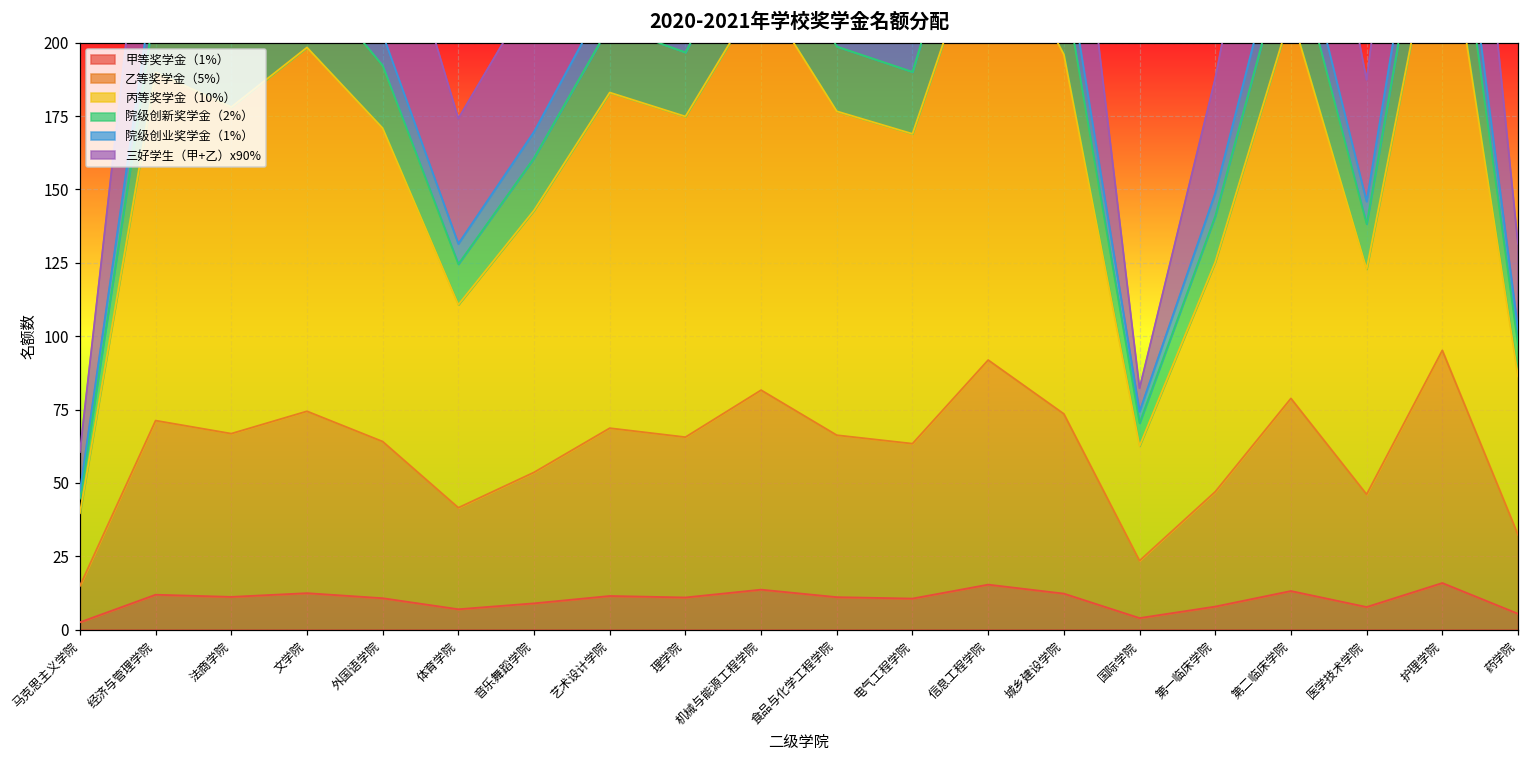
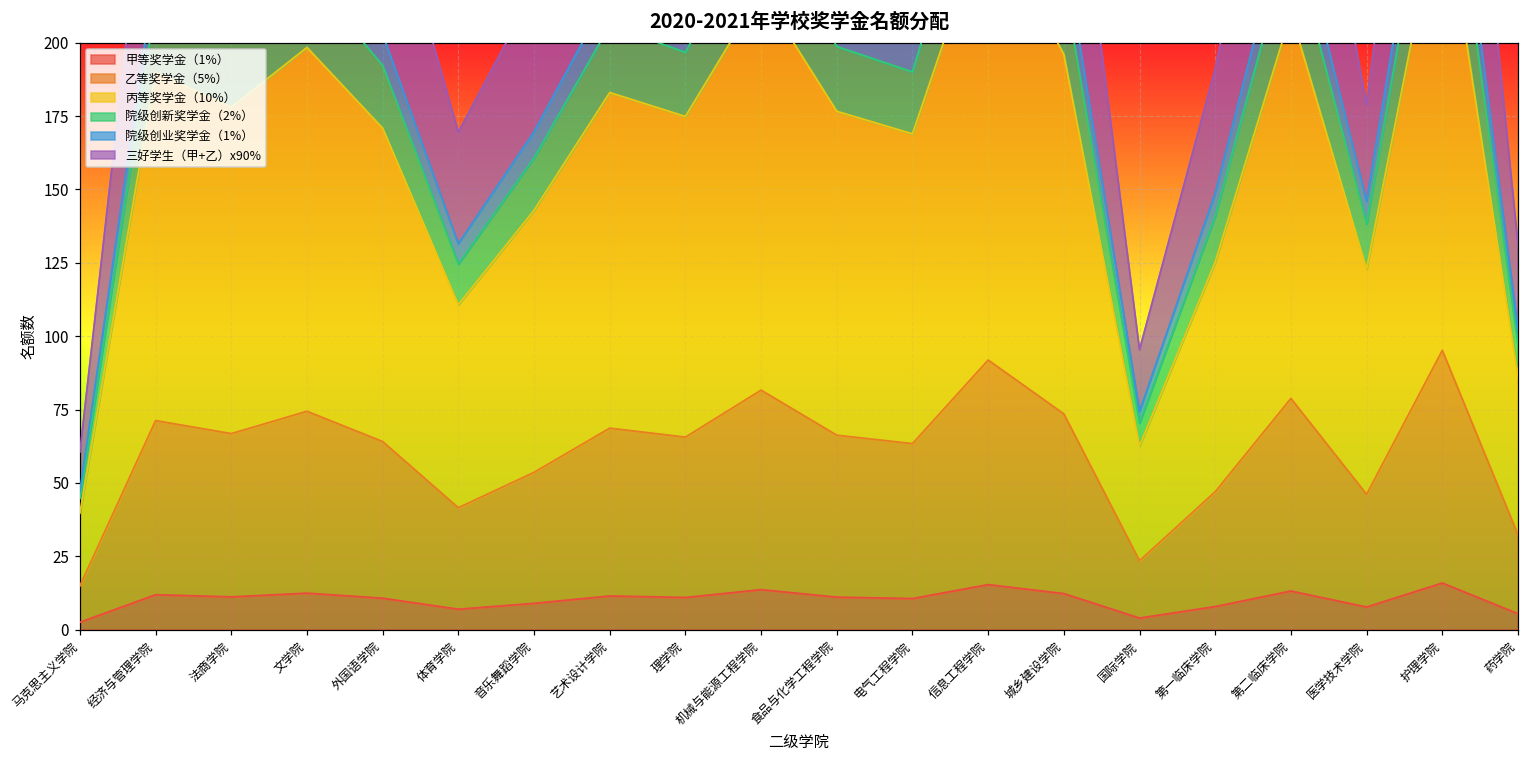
  {
    "丙等奖学金（10%）": {
      "马克思主义学院": 25,
      "文学院": 124,
      "外国语学院": 107,
      "体育学院": 69,
      "音乐舞蹈学院": 89,
      "艺术设计学院": 114,
      "理学院": 109,
      "食品与化学工程学院": 110,
      "电气工程学院": 106,
      "城乡建设学院": 123,
      "国际学院": 39,
      "第一临床学院": 78,
      "医学技术学院": 77,
      "药学院": 54
    },
    "院级创新奖学金（2%）": {
      "马克思主义学院": 5,
      "法商学院": 22,
      "外国语学院": 21,
      "体育学院": 14,
      "音乐舞蹈学院": 18,
      "理学院": 22,
      "食品与化学工程学院": 22,
      "电气工程学院": 21,
      "国际学院": 8,
      "第一临床学院": 16,
      "医学技术学院": 15,
      "药学院": 11
    },
    "院级创业奖学金（1%）": {
      "马克思主义学院": 2,
      "体育学院": 7,
      "音乐舞蹈学院": 9,
      "电气工程学院": 11,
      "国际学院": 4,
      "第一临床学院": 8,
      "医学技术学院": 8,
      "药学院": 5
    },
    "三好学生（甲+乙）x90%": {
      "马克思主义学院": 13,
-     "体育学院": 43,
-     "国际学院": 8,
-     "第一临床学院": 39,
-     "医学技术学院": 41,
+     "体育学院": 38,
+     "国际学院": 21,
+     "第一临床学院": 42,
+     "医学技术学院": 33,
      "药学院": 29
    }
  }
